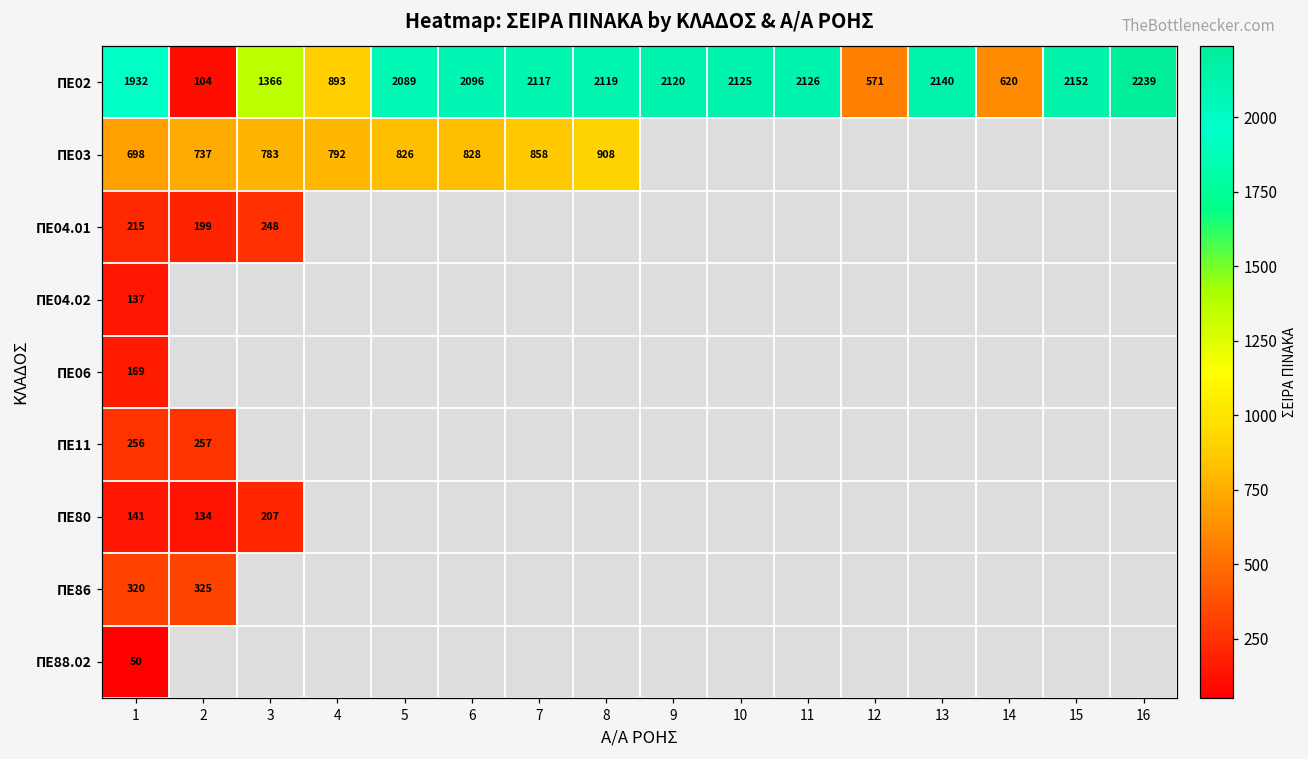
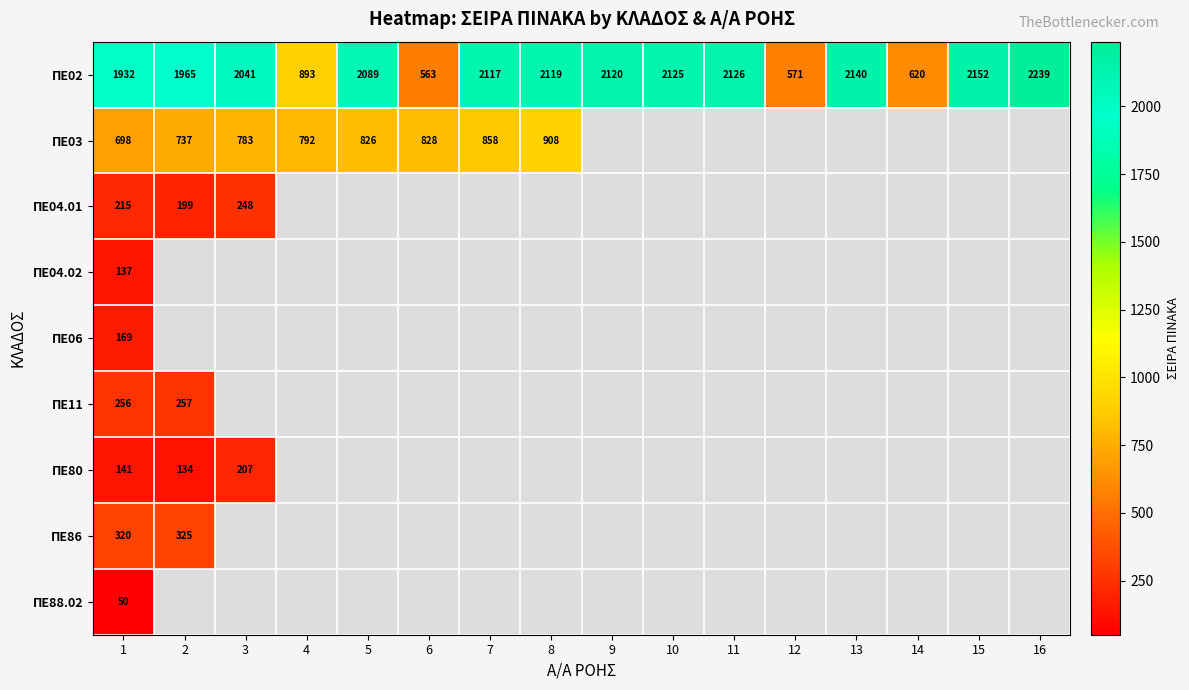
  {
    "ΠΕ02": {
      "1": 1932,
-     "2": 104,
-     "3": 1366,
+     "2": 1965,
+     "3": 2041,
      "4": 893,
      "5": 2089,
-     "6": 2096,
+     "6": 563,
      "7": 2117,
      "8": 2119,
      "9": 2120,
      "10": 2125,
      "11": 2126,
      "12": 571,
      "13": 2140,
      "14": 620,
      "15": 2152,
      "16": 2239
    },
    "ΠΕ03": {
      "1": 698,
      "2": 737,
      "3": 783,
      "4": 792,
      "5": 826,
      "6": 828,
      "7": 858,
      "8": 908
    },
    "ΠΕ04.01": {
      "1": 215,
      "2": 199,
      "3": 248
    },
    "ΠΕ04.02": {
      "1": 137
    },
    "ΠΕ06": {
      "1": 169
    },
    "ΠΕ11": {
      "1": 256,
      "2": 257
    },
    "ΠΕ80": {
      "1": 141,
      "2": 134,
      "3": 207
    },
    "ΠΕ86": {
      "1": 320,
      "2": 325
    },
    "ΠΕ88.02": {
      "1": 50
    }
  }
